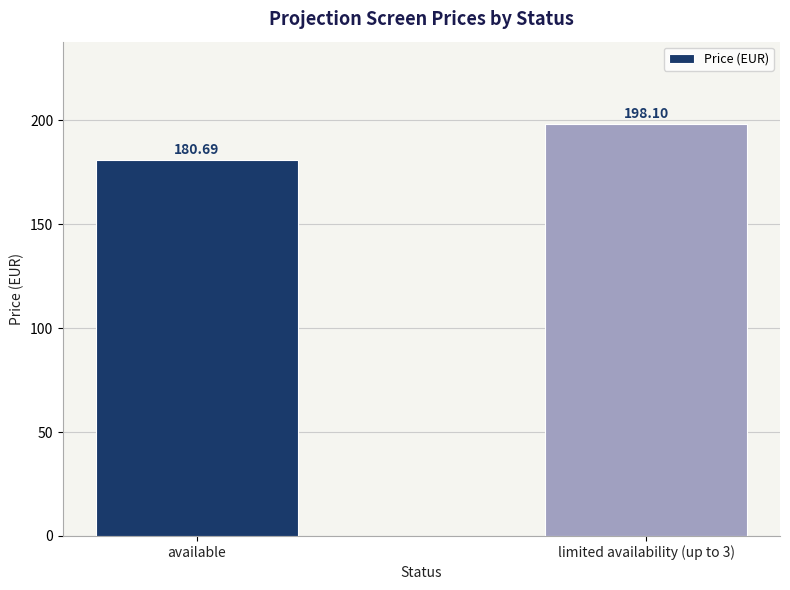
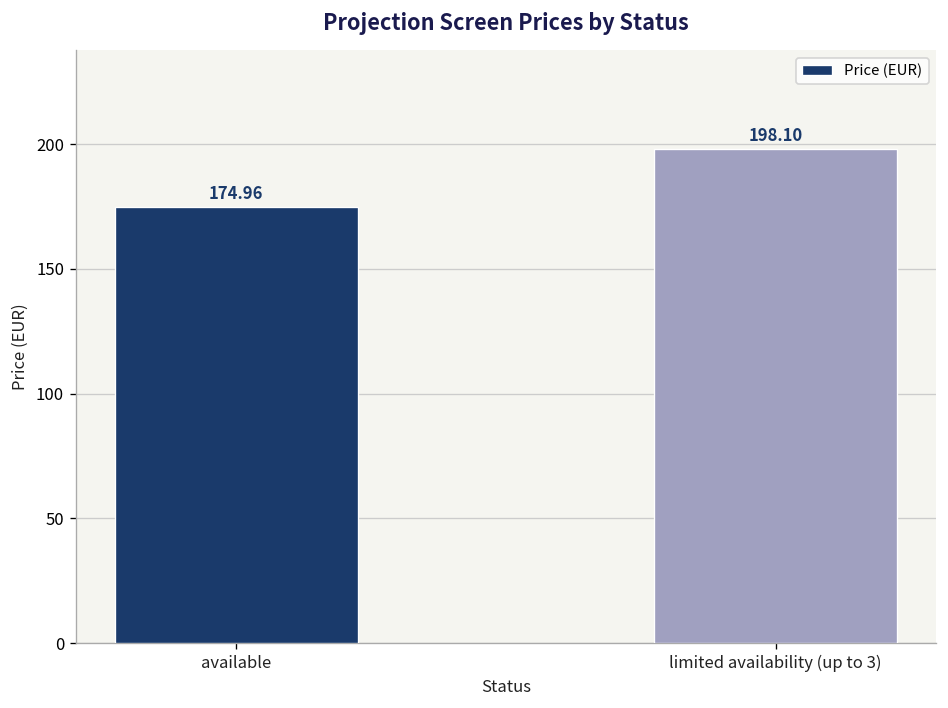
  {
-   "available": 180.69,
+   "available": 174.96,
    "limited availability (up to 3)": 198.10
  }
